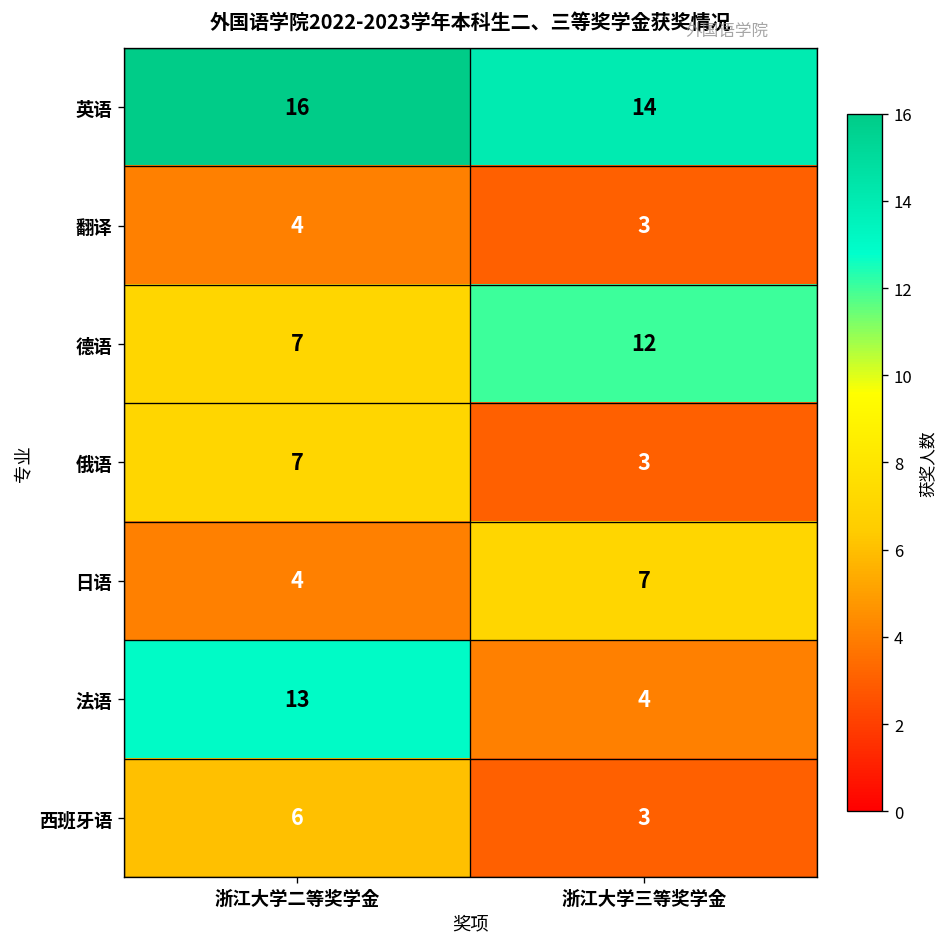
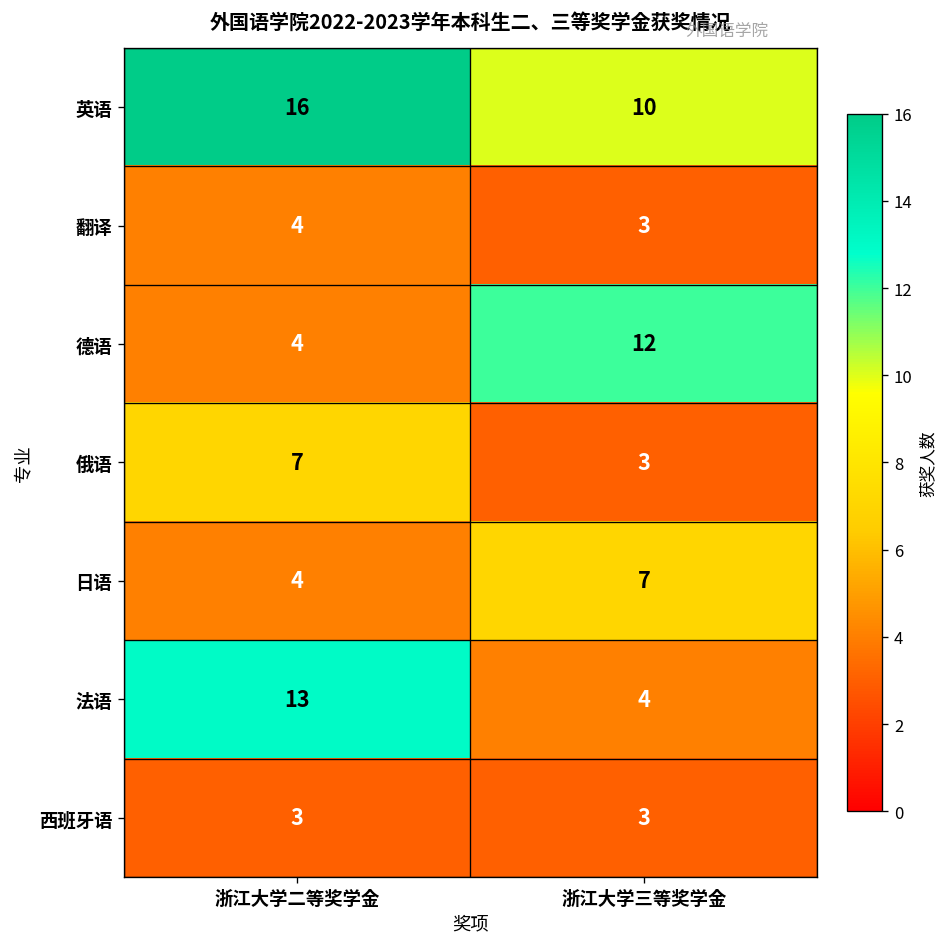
  {
    "英语": {
      "浙江大学二等奖学金": 16,
-     "浙江大学三等奖学金": 14
+     "浙江大学三等奖学金": 10
    },
    "翻译": {
      "浙江大学二等奖学金": 4,
      "浙江大学三等奖学金": 3
    },
    "德语": {
-     "浙江大学二等奖学金": 7,
+     "浙江大学二等奖学金": 4,
      "浙江大学三等奖学金": 12
    },
    "俄语": {
      "浙江大学二等奖学金": 7,
      "浙江大学三等奖学金": 3
    },
    "日语": {
      "浙江大学二等奖学金": 4,
      "浙江大学三等奖学金": 7
    },
    "法语": {
      "浙江大学二等奖学金": 13,
      "浙江大学三等奖学金": 4
    },
    "西班牙语": {
-     "浙江大学二等奖学金": 6,
+     "浙江大学二等奖学金": 3,
      "浙江大学三等奖学金": 3
    }
  }
